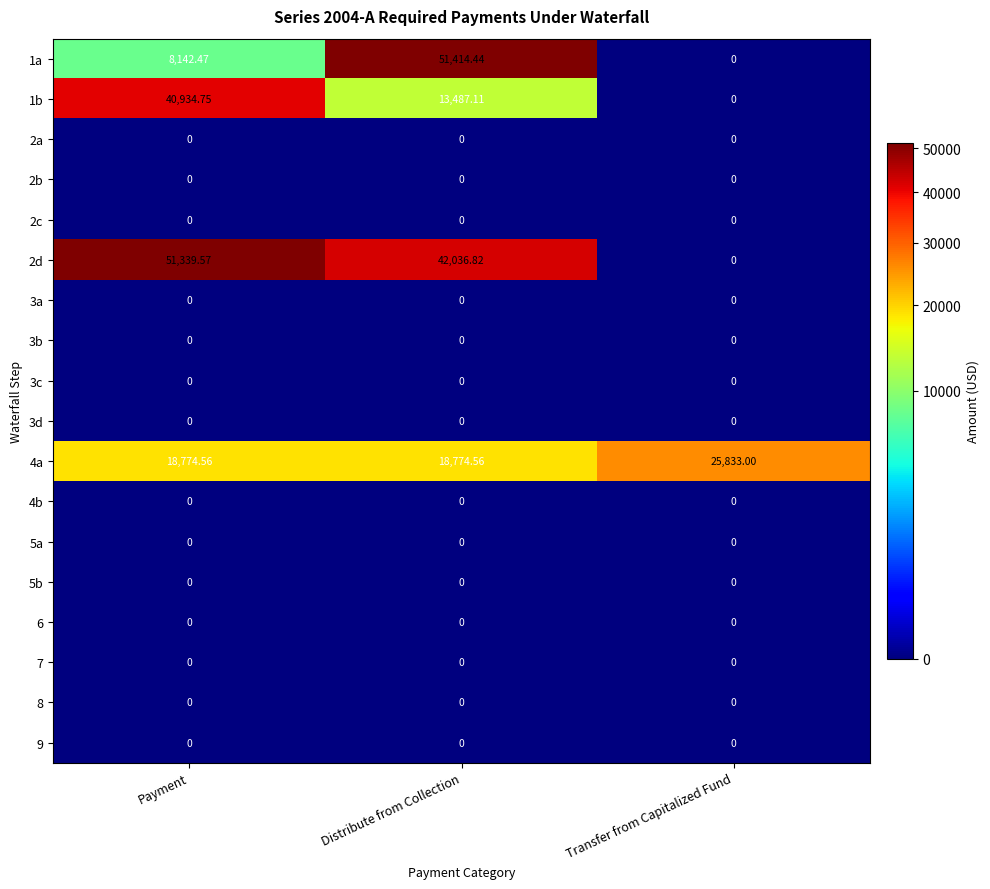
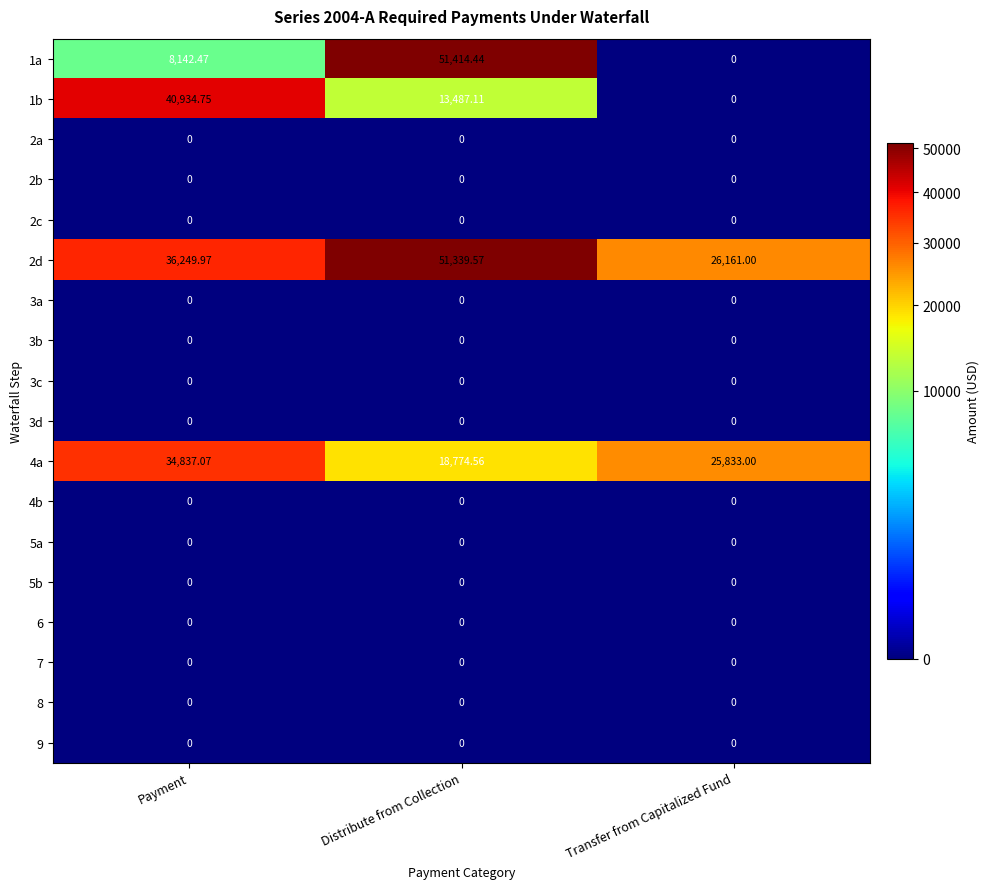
  {
    "1a": {
      "Payment": "8,142.47",
      "Distribute from Collection": "51,414.44",
      "Transfer from Capitalized Fund": "0"
    },
    "1b": {
      "Payment": "40,934.75",
      "Distribute from Collection": "13,487.11",
      "Transfer from Capitalized Fund": "0"
    },
    "2a": {
      "Payment": "0",
      "Distribute from Collection": "0",
      "Transfer from Capitalized Fund": "0"
    },
    "2b": {
      "Payment": "0",
      "Distribute from Collection": "0",
      "Transfer from Capitalized Fund": "0"
    },
    "2c": {
      "Payment": "0",
      "Distribute from Collection": "0",
      "Transfer from Capitalized Fund": "0"
    },
    "2d": {
-     "Payment": "51,339.57",
-     "Distribute from Collection": "42,036.82",
-     "Transfer from Capitalized Fund": "0"
+     "Payment": "36,249.97",
+     "Distribute from Collection": "51,339.57",
+     "Transfer from Capitalized Fund": "26,161.00"
    },
    "3a": {
      "Payment": "0",
      "Distribute from Collection": "0",
      "Transfer from Capitalized Fund": "0"
    },
    "3b": {
      "Payment": "0",
      "Distribute from Collection": "0",
      "Transfer from Capitalized Fund": "0"
    },
    "3c": {
      "Payment": "0",
      "Distribute from Collection": "0",
      "Transfer from Capitalized Fund": "0"
    },
    "3d": {
      "Payment": "0",
      "Distribute from Collection": "0",
      "Transfer from Capitalized Fund": "0"
    },
    "4a": {
-     "Payment": "18,774.56",
+     "Payment": "34,837.07",
      "Distribute from Collection": "18,774.56",
      "Transfer from Capitalized Fund": "25,833.00"
    },
    "4b": {
      "Payment": "0",
      "Distribute from Collection": "0",
      "Transfer from Capitalized Fund": "0"
    },
    "5a": {
      "Payment": "0",
      "Distribute from Collection": "0",
      "Transfer from Capitalized Fund": "0"
    },
    "5b": {
      "Payment": "0",
      "Distribute from Collection": "0",
      "Transfer from Capitalized Fund": "0"
    },
    "6": {
      "Payment": "0",
      "Distribute from Collection": "0",
      "Transfer from Capitalized Fund": "0"
    },
    "7": {
      "Payment": "0",
      "Distribute from Collection": "0",
      "Transfer from Capitalized Fund": "0"
    },
    "8": {
      "Payment": "0",
      "Distribute from Collection": "0",
      "Transfer from Capitalized Fund": "0"
    },
    "9": {
      "Payment": "0",
      "Distribute from Collection": "0",
      "Transfer from Capitalized Fund": "0"
    }
  }
